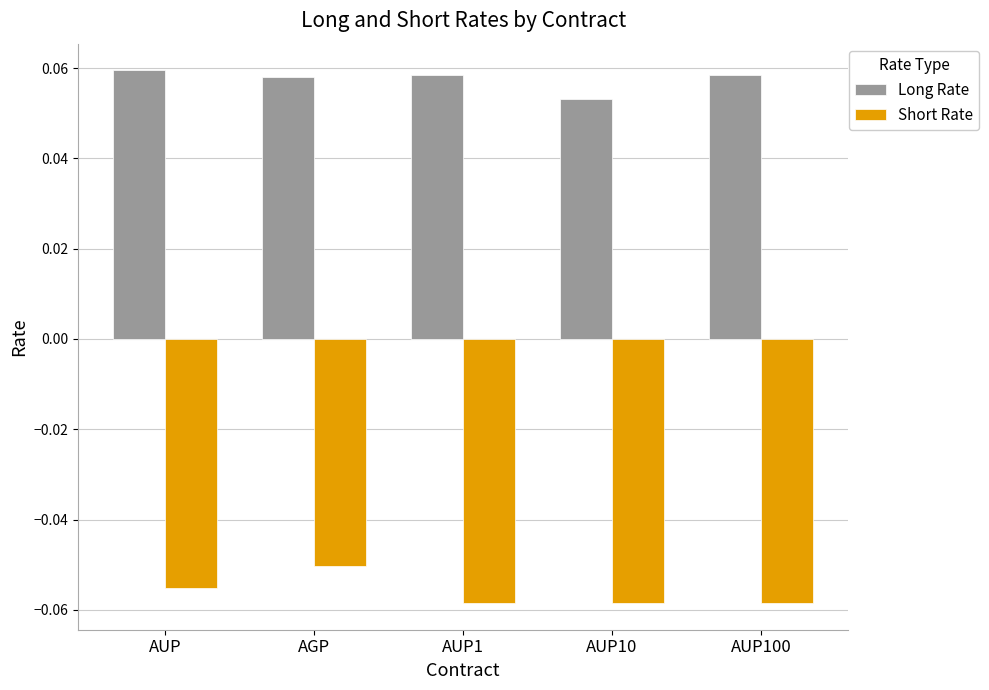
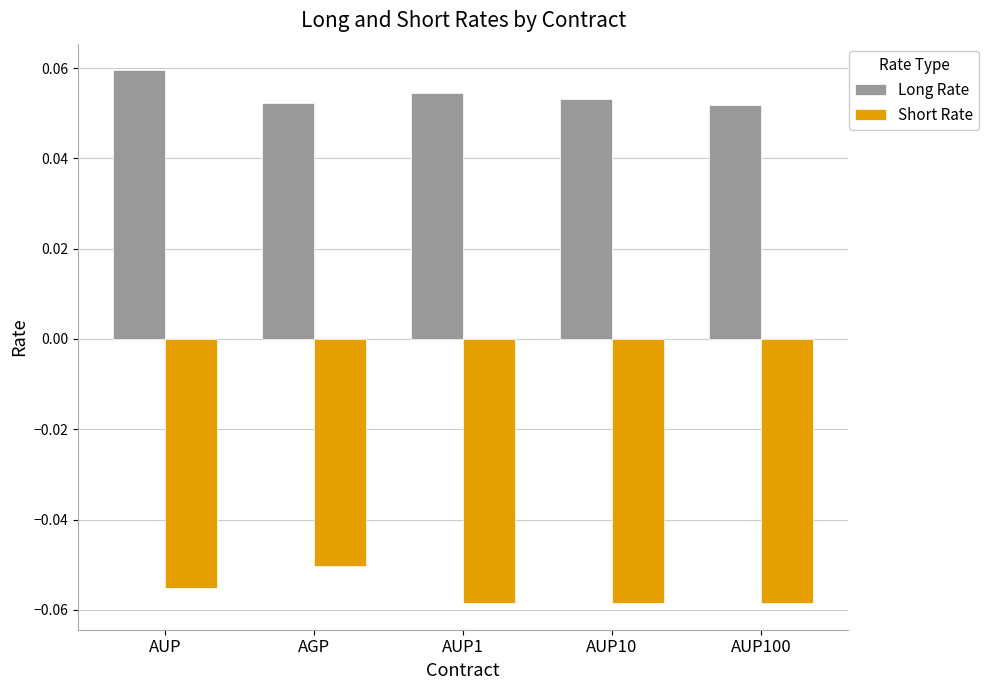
  {
    "Long Rate": {
      "AUP": 0.059,
-     "AGP": 0.058,
-     "AUP1": 0.058,
+     "AGP": 0.052,
+     "AUP1": 0.055,
      "AUP10": 0.053,
-     "AUP100": 0.058
+     "AUP100": 0.052
    },
    "Short Rate": {
      "AUP": -0.055,
      "AGP": -0.050,
      "AUP1": -0.058,
      "AUP10": -0.058,
      "AUP100": -0.058
    }
  }
